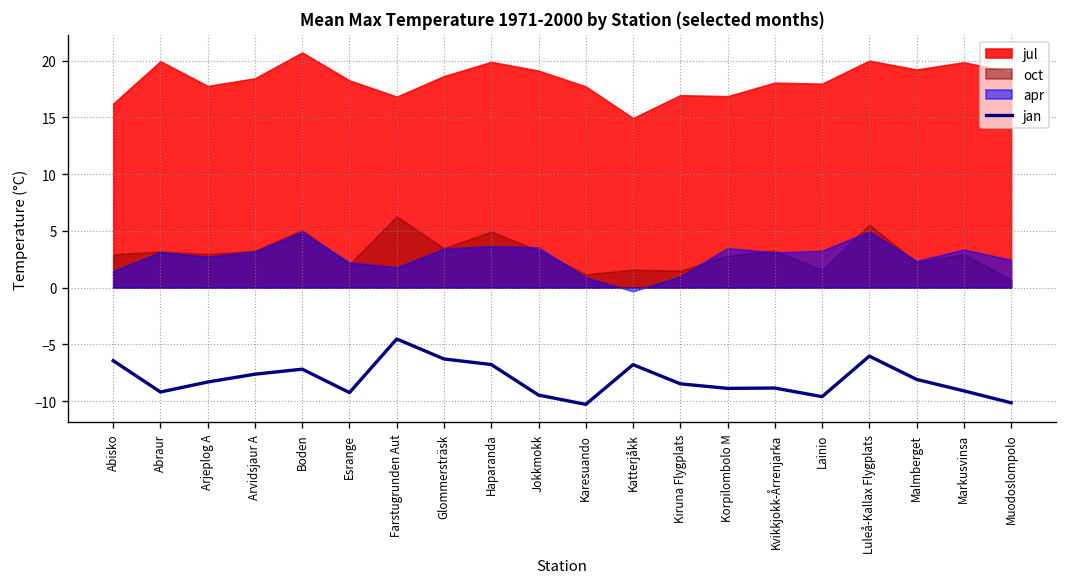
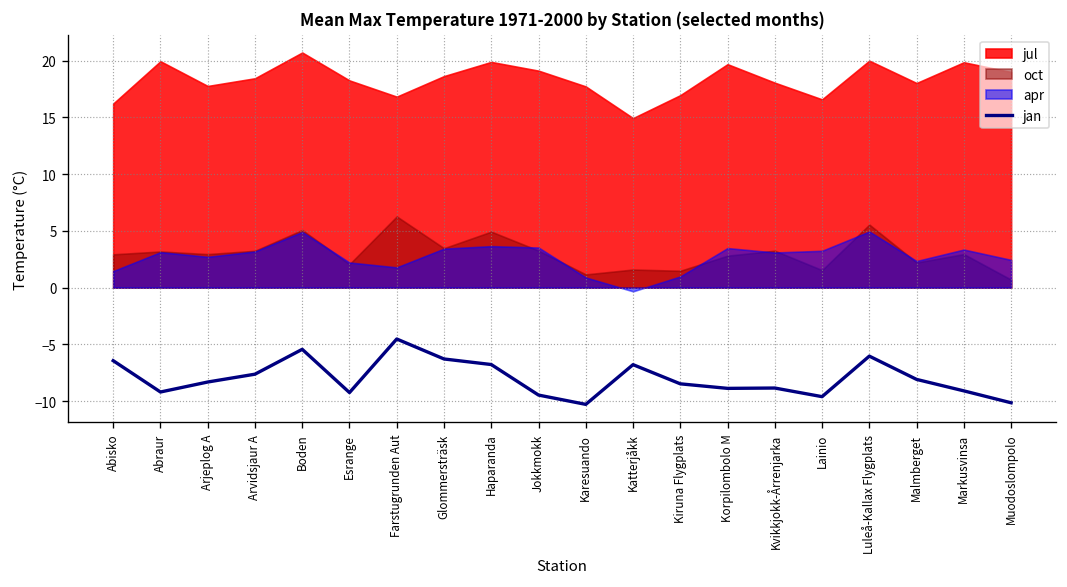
  {
    "jan": {
      "Abisko": -6,
      "Abraur": -9,
      "Arjeplog A": -8,
      "Arvidsjaur A": -8,
-     "Boden": -7,
+     "Boden": -5,
      "Esrange": -9,
      "Farstugrunden Aut": -5,
      "Glommersträsk": -6,
      "Haparanda": -7,
      "Jokkmokk": -9,
      "Karesuando": -10,
      "Katterjåkk": -7,
      "Kiruna Flygplats": -8,
      "Korpilombolo M": -9,
      "Kvikkjokk-Årrenjarka": -9,
      "Lainio": -10,
      "Luleå-Kallax Flygplats": -6,
      "Malmberget": -8,
      "Markusvinsa": -9,
      "Muodoslompolo": -10
    },
    "jul": {
      "Abisko": 16,
      "Abraur": 20,
      "Arjeplog A": 18,
      "Arvidsjaur A": 18,
      "Boden": 21,
      "Esrange": 18,
      "Farstugrunden Aut": 17,
      "Glommersträsk": 19,
      "Haparanda": 20,
      "Jokkmokk": 19,
      "Karesuando": 18,
      "Katterjåkk": 15,
      "Kiruna Flygplats": 17,
-     "Korpilombolo M": 17,
+     "Korpilombolo M": 20,
      "Kvikkjokk-Årrenjarka": 18,
-     "Lainio": 18,
+     "Lainio": 17,
      "Luleå-Kallax Flygplats": 20,
-     "Malmberget": 19,
+     "Malmberget": 18,
      "Markusvinsa": 20
    },
    "oct": {
      "Abisko": 3,
      "Farstugrunden Aut": 6,
      "Haparanda": 5,
      "Jokkmokk": 3,
      "Karesuando": 1,
      "Katterjåkk": 2,
      "Kiruna Flygplats": 1,
      "Korpilombolo M": 3,
      "Lainio": 2,
      "Luleå-Kallax Flygplats": 6,
      "Markusvinsa": 3,
      "Muodoslompolo": 1
    },
    "apr": {
      "Abisko": 1,
      "Farstugrunden Aut": 2,
      "Haparanda": 4,
      "Jokkmokk": 4,
      "Karesuando": 1,
      "Kiruna Flygplats": 1,
      "Korpilombolo M": 3,
      "Lainio": 3,
      "Luleå-Kallax Flygplats": 5,
      "Markusvinsa": 3,
      "Muodoslompolo": 2
    }
  }
